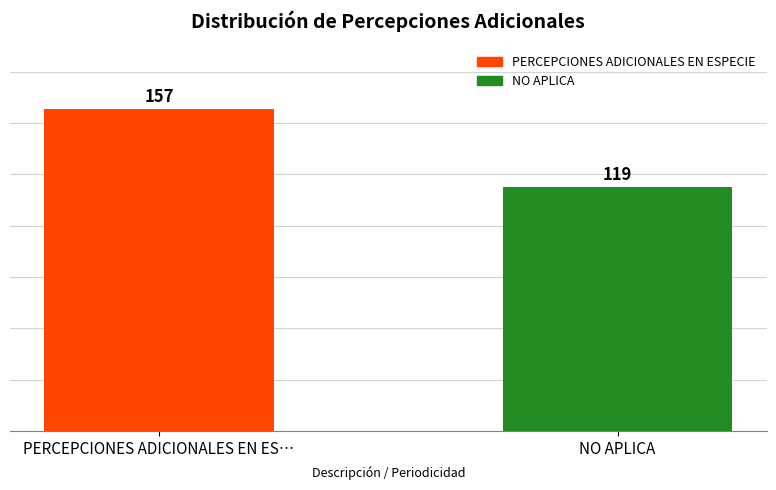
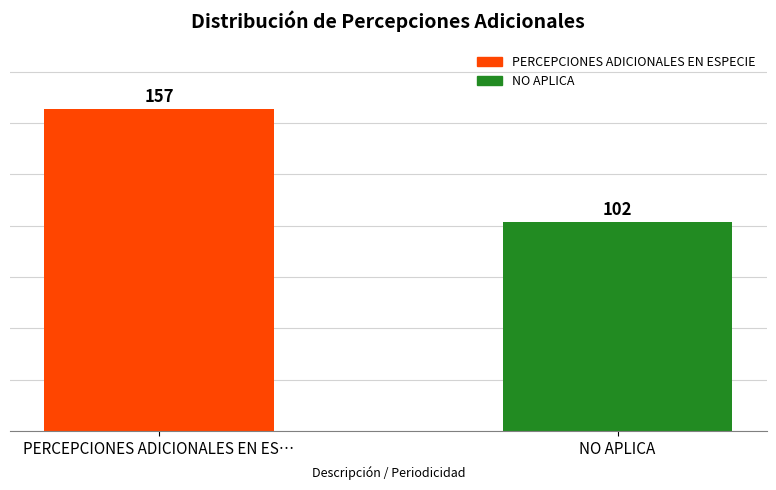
  {
    "PERCEPCIONES ADICIONALES EN ES…": 157,
-   "NO APLICA": 119
+   "NO APLICA": 102
  }
